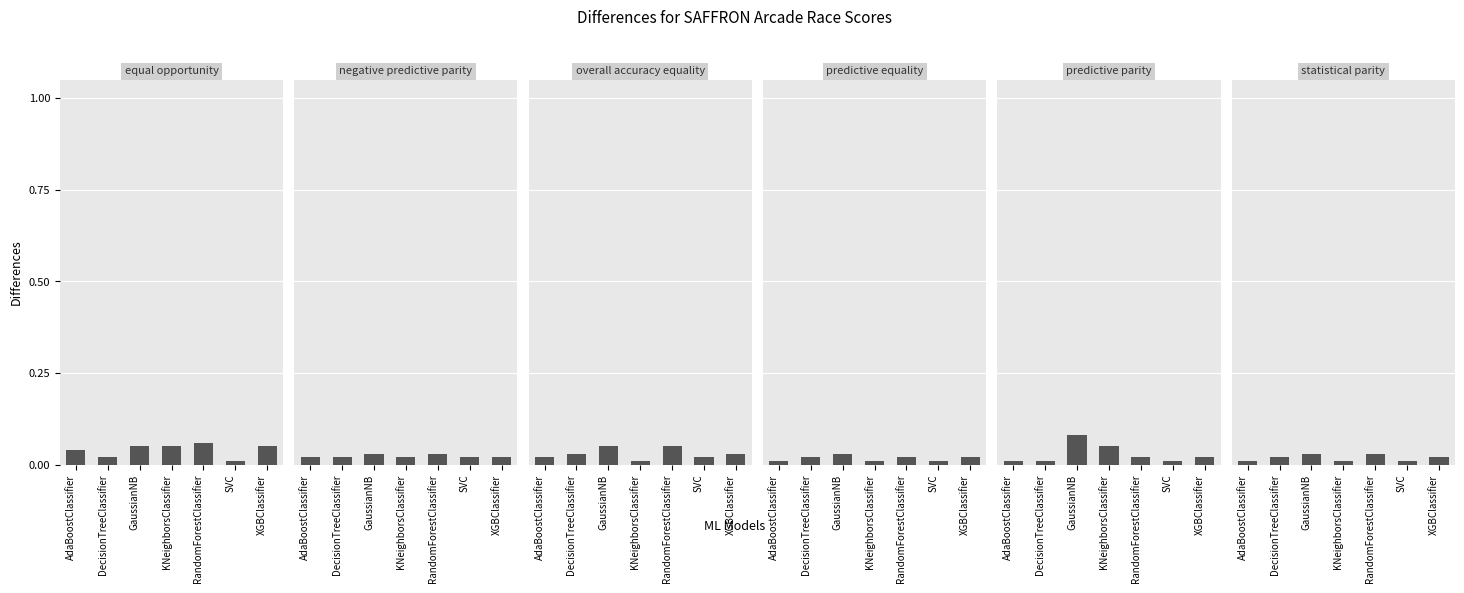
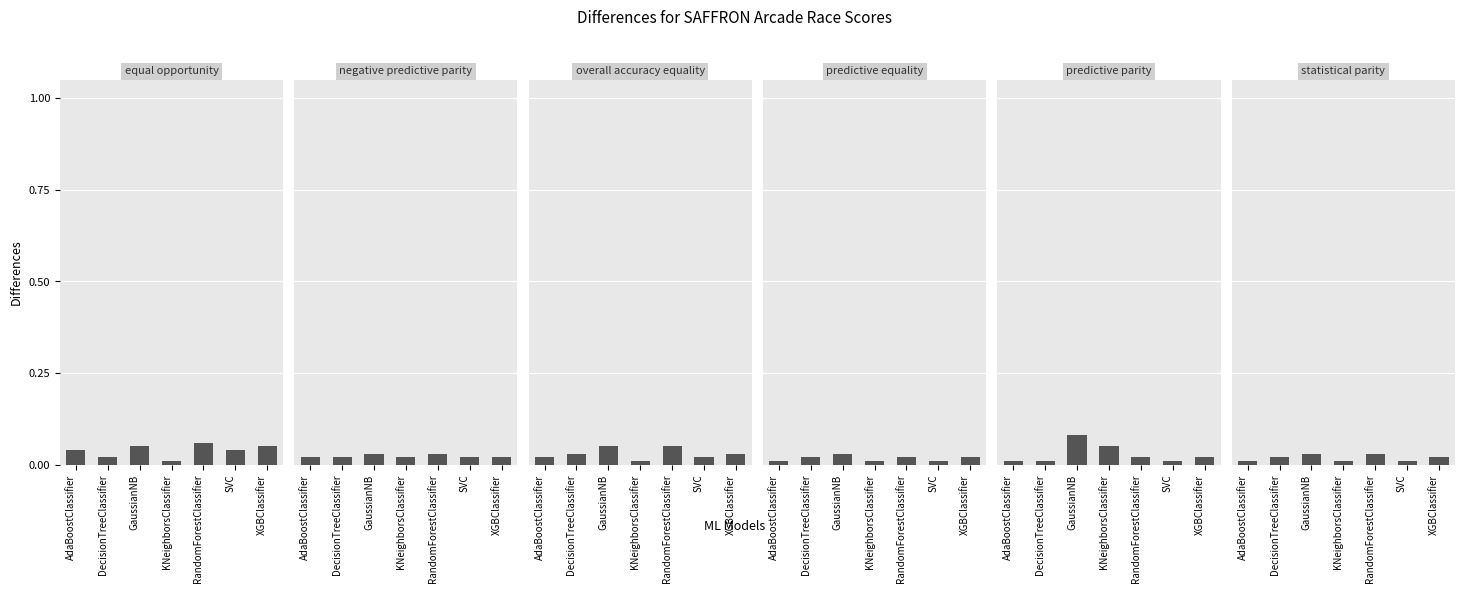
  {
    "equal opportunity": {
      "AdaBoostClassifier": 0.04,
      "DecisionTreeClassifier": 0.02,
      "GaussianNB": 0.05,
-     "KNeighborsClassifier": 0.05,
+     "KNeighborsClassifier": 0.01,
      "RandomForestClassifier": 0.06,
-     "SVC": 0.01,
+     "SVC": 0.04,
      "XGBClassifier": 0.05
    }
  }
